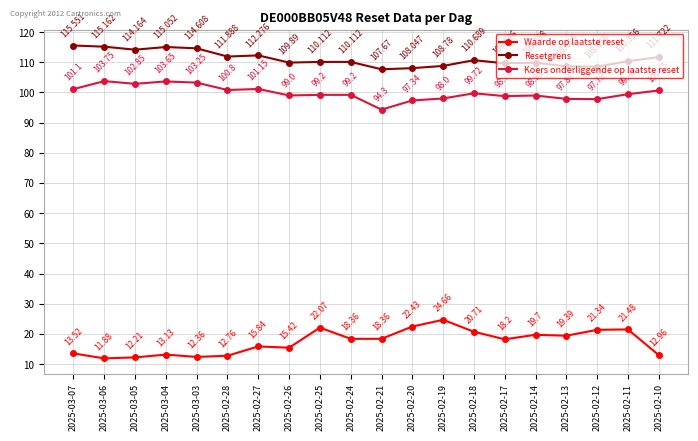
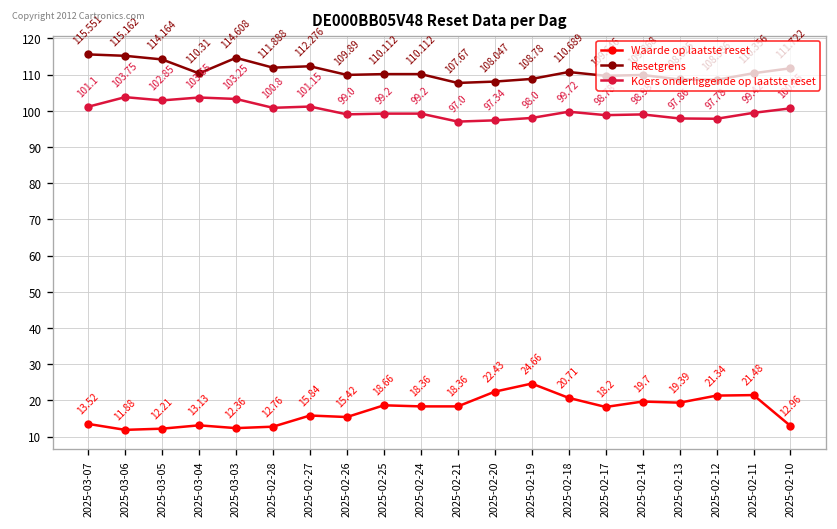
  {
    "Waarde op laatste reset": {
      "2025-03-07": 13.52,
      "2025-03-06": 11.88,
      "2025-03-05": 12.21,
      "2025-03-04": 13.13,
      "2025-03-03": 12.36,
      "2025-02-28": 12.76,
      "2025-02-27": 15.84,
      "2025-02-26": 15.42,
-     "2025-02-25": 22.07,
+     "2025-02-25": 18.66,
      "2025-02-24": 18.36,
      "2025-02-21": 18.36,
      "2025-02-20": 22.43,
      "2025-02-19": 24.66,
      "2025-02-18": 20.71,
      "2025-02-17": 18.2,
      "2025-02-14": 19.7,
      "2025-02-13": 19.39,
      "2025-02-12": 21.34,
      "2025-02-11": 21.48,
      "2025-02-10": 12.96
    },
    "Resetgrens": {
      "2025-03-07": 115.551,
      "2025-03-06": 115.162,
      "2025-03-05": 114.164,
-     "2025-03-04": 115.052,
+     "2025-03-04": 110.31,
      "2025-03-03": 114.608,
      "2025-02-28": 111.888,
      "2025-02-27": 112.276,
      "2025-02-26": 109.89,
      "2025-02-25": 110.112,
      "2025-02-24": 110.112,
      "2025-02-21": 107.67,
      "2025-02-20": 108.047,
      "2025-02-19": 108.78,
      "2025-02-18": 110.689
    },
    "Koers onderliggende op laatste reset": {
      "2025-03-07": 101.1,
      "2025-03-06": 103.75,
      "2025-03-05": 102.85,
      "2025-03-04": 103.65,
      "2025-03-03": 103.25,
      "2025-02-28": 100.8,
      "2025-02-27": 101.15,
      "2025-02-26": 99.0,
      "2025-02-25": 99.2,
      "2025-02-24": 99.2,
-     "2025-02-21": 94.3,
+     "2025-02-21": 97.0,
      "2025-02-20": 97.34,
      "2025-02-19": 98.0,
      "2025-02-18": 99.72
    }
  }
